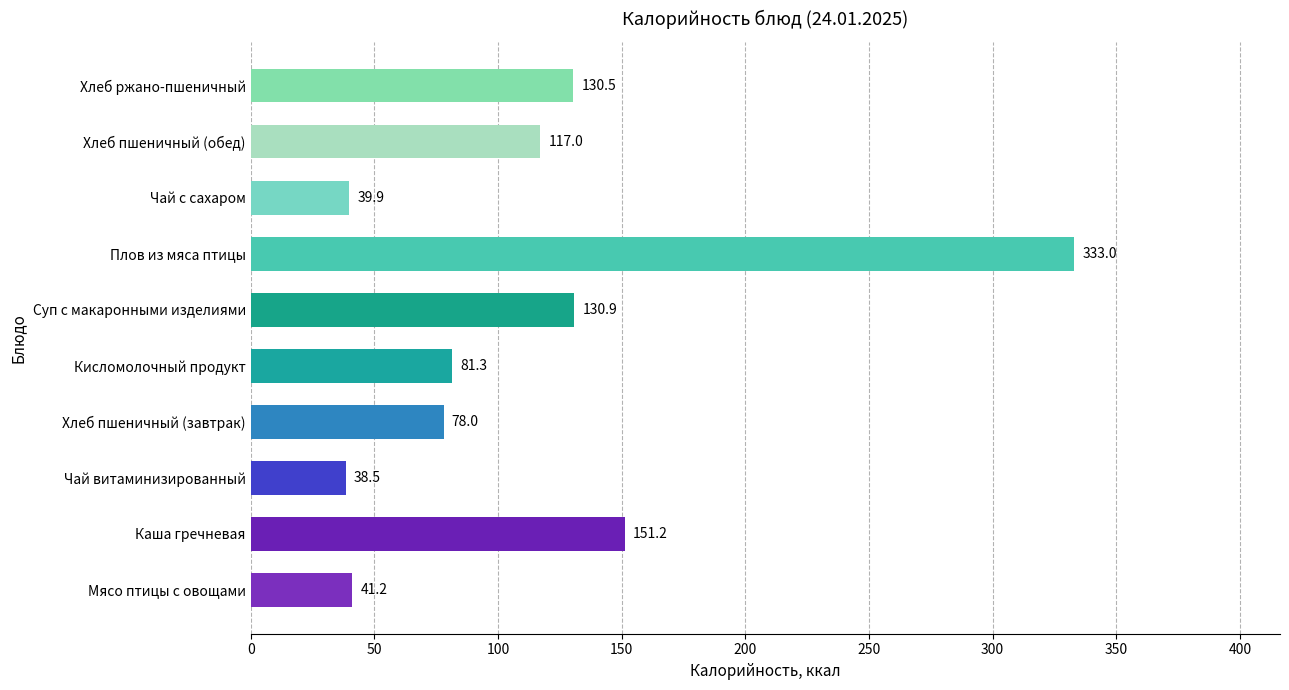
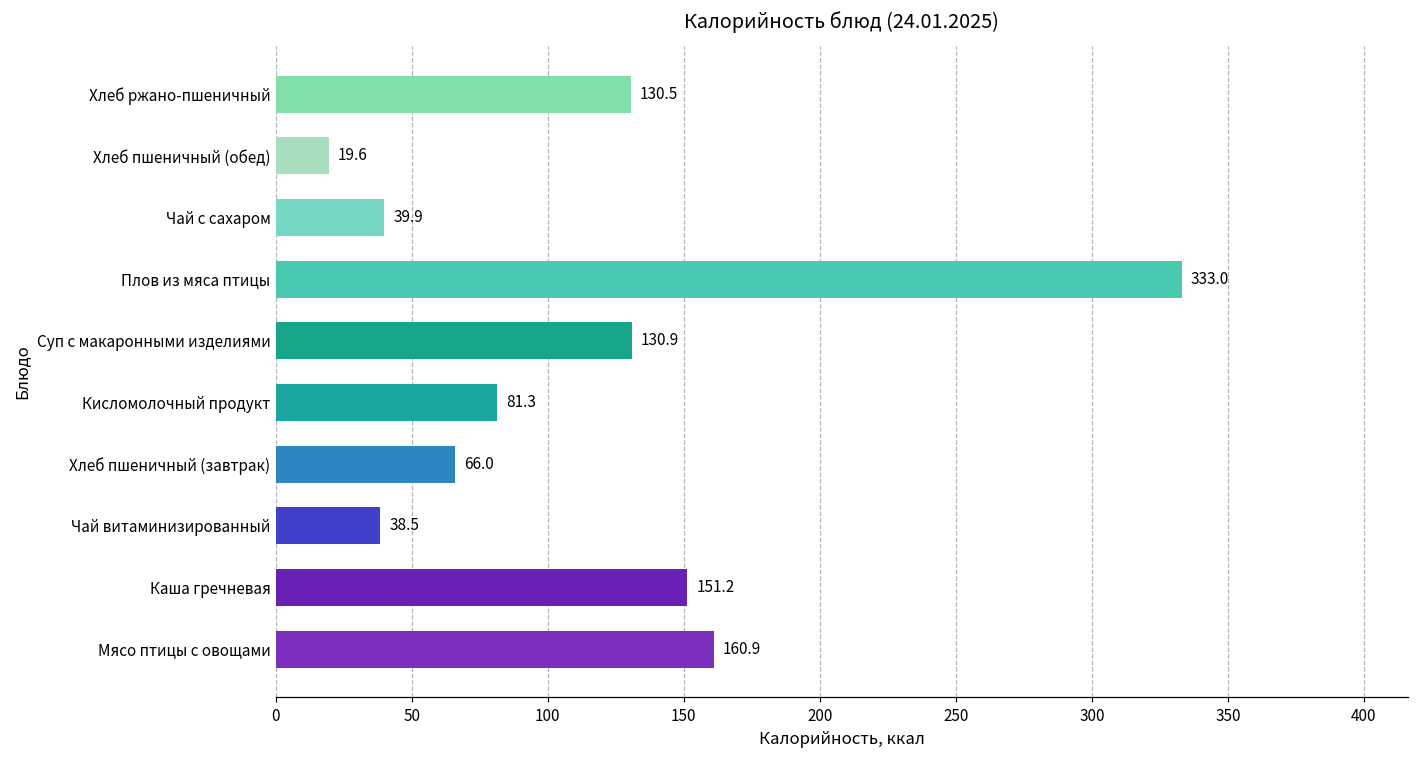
  {
    "Хлеб ржано-пшеничный": 130.5,
-   "Хлеб пшеничный (обед)": 117.0,
+   "Хлеб пшеничный (обед)": 19.6,
    "Чай с сахаром": 39.9,
    "Плов из мяса птицы": 333.0,
    "Суп с макаронными изделиями": 130.9,
    "Кисломолочный продукт": 81.3,
-   "Хлеб пшеничный (завтрак)": 78.0,
+   "Хлеб пшеничный (завтрак)": 66.0,
    "Чай витаминизированный": 38.5,
    "Каша гречневая": 151.2,
-   "Мясо птицы с овощами": 41.2
+   "Мясо птицы с овощами": 160.9
  }
